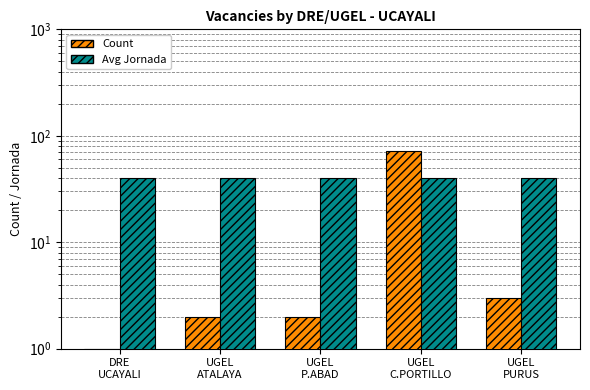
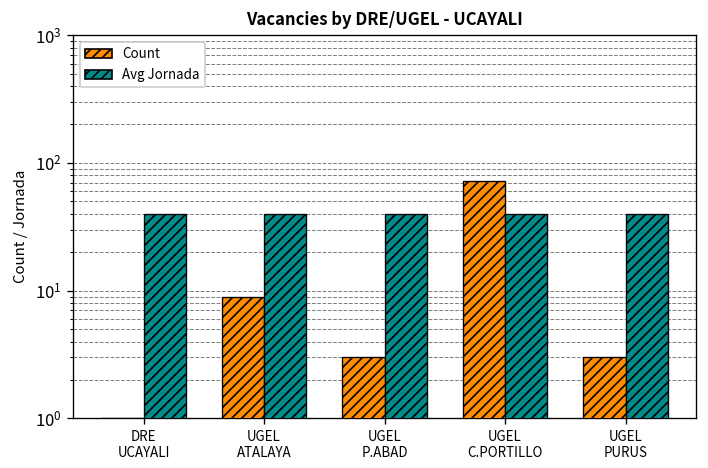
  {
    "Count": {
      "DRE UCAYALI": 1,
-     "UGEL ATALAYA": 2,
-     "UGEL P.ABAD": 2,
+     "UGEL ATALAYA": 9,
+     "UGEL P.ABAD": 3,
      "UGEL C.PORTILLO": 70,
      "UGEL PURUS": 3
    },
    "Avg Jornada": {
      "DRE UCAYALI": 40,
      "UGEL ATALAYA": 40,
      "UGEL P.ABAD": 40,
      "UGEL C.PORTILLO": 40,
      "UGEL PURUS": 40
    }
  }
